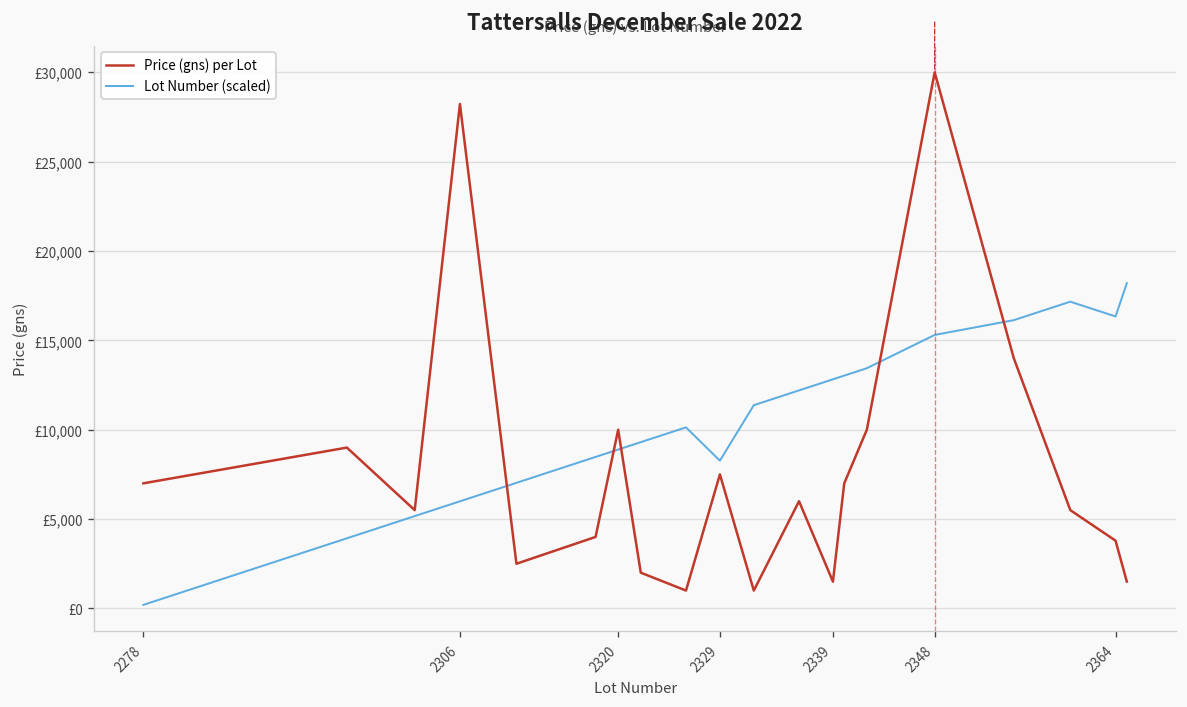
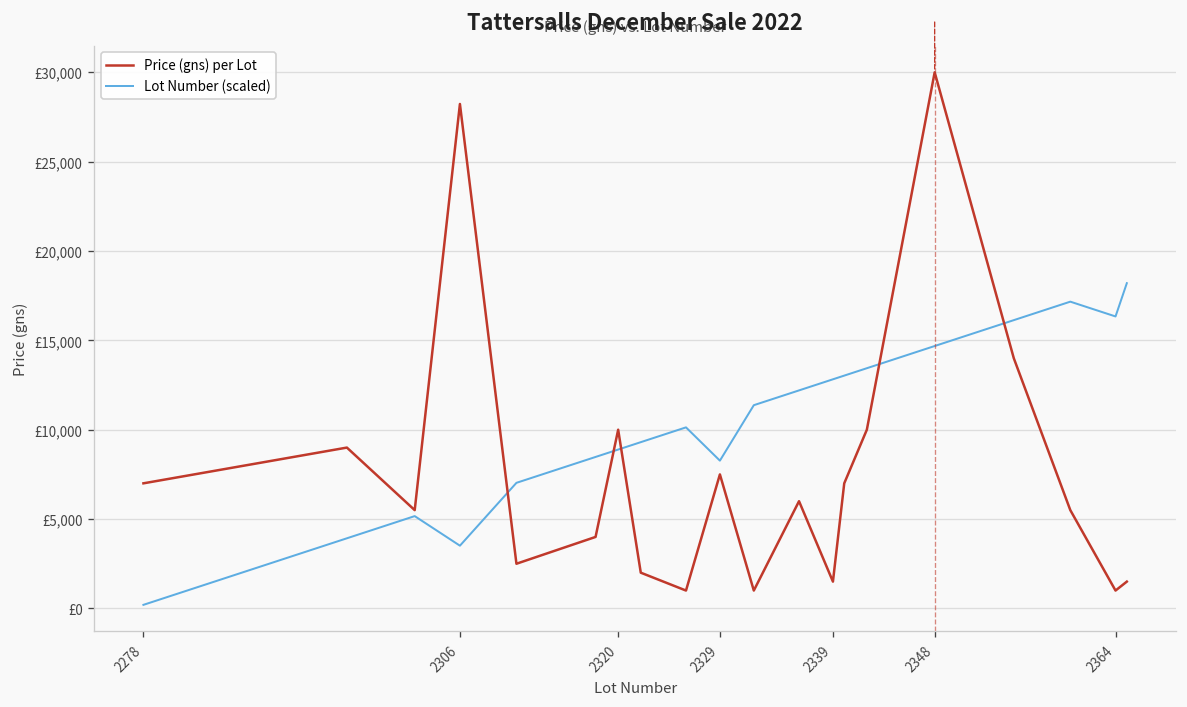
  {
    "Price (gns) per Lot": {
      "2278": "£7,000",
      "2306": "£28,200",
      "2320": "£10,000",
      "2329": "£7,500",
      "2339": "£1,500",
      "2348": "£30,000",
-     "2364": "£3,800"
+     "2364": "£1,000"
    },
    "Lot Number (scaled)": {
      "2278": "£200",
-     "2306": "£6,000",
+     "2306": "£3,500",
      "2320": "£8,900",
      "2329": "£8,300",
      "2339": "£12,800",
-     "2348": "£15,300",
+     "2348": "£14,700",
      "2364": "£16,300"
    }
  }
